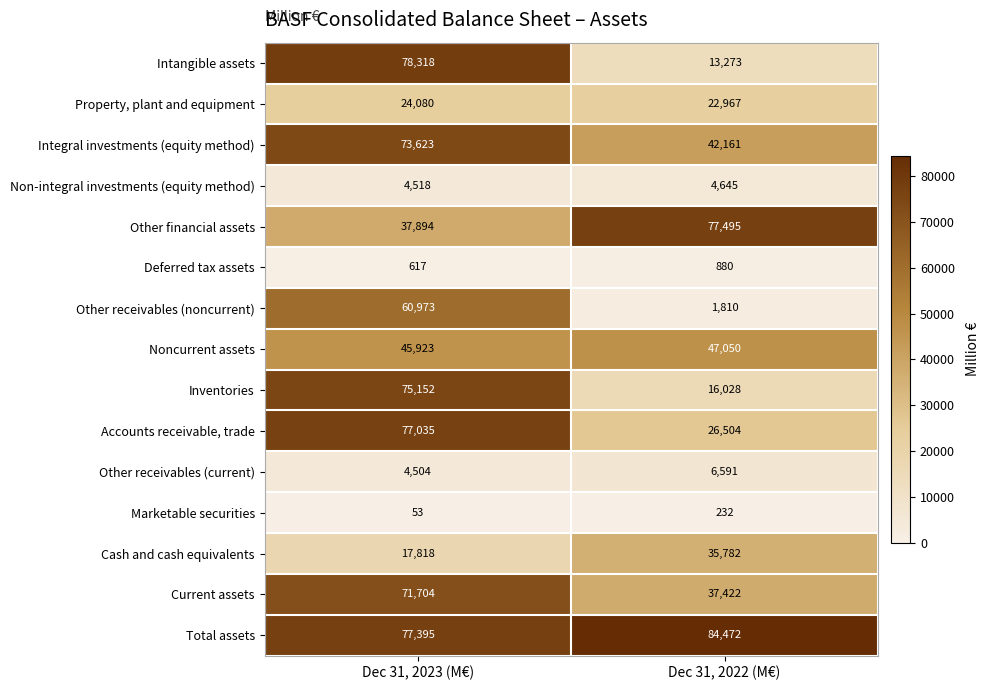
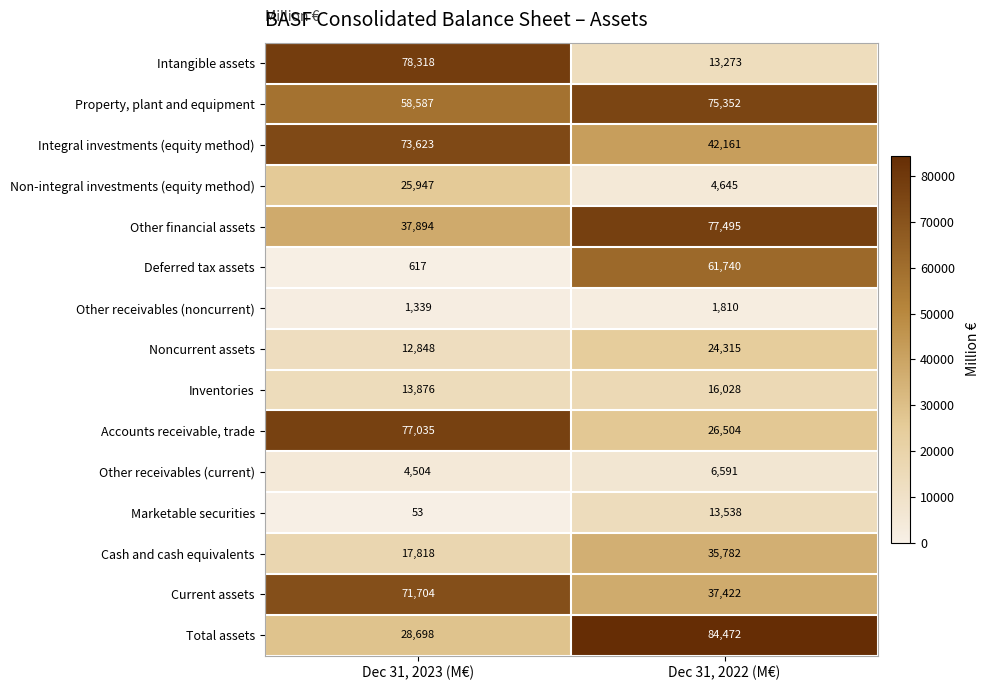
  {
    "Intangible assets": {
      "Dec 31, 2023 (M€)": "78,318",
      "Dec 31, 2022 (M€)": "13,273"
    },
    "Property, plant and equipment": {
-     "Dec 31, 2023 (M€)": "24,080",
-     "Dec 31, 2022 (M€)": "22,967"
+     "Dec 31, 2023 (M€)": "58,587",
+     "Dec 31, 2022 (M€)": "75,352"
    },
    "Integral investments (equity method)": {
      "Dec 31, 2023 (M€)": "73,623",
      "Dec 31, 2022 (M€)": "42,161"
    },
    "Non-integral investments (equity method)": {
-     "Dec 31, 2023 (M€)": "4,518",
+     "Dec 31, 2023 (M€)": "25,947",
      "Dec 31, 2022 (M€)": "4,645"
    },
    "Other financial assets": {
      "Dec 31, 2023 (M€)": "37,894",
      "Dec 31, 2022 (M€)": "77,495"
    },
    "Deferred tax assets": {
      "Dec 31, 2023 (M€)": "617",
-     "Dec 31, 2022 (M€)": "880"
+     "Dec 31, 2022 (M€)": "61,740"
    },
    "Other receivables (noncurrent)": {
-     "Dec 31, 2023 (M€)": "60,973",
+     "Dec 31, 2023 (M€)": "1,339",
      "Dec 31, 2022 (M€)": "1,810"
    },
    "Noncurrent assets": {
-     "Dec 31, 2023 (M€)": "45,923",
-     "Dec 31, 2022 (M€)": "47,050"
+     "Dec 31, 2023 (M€)": "12,848",
+     "Dec 31, 2022 (M€)": "24,315"
    },
    "Inventories": {
-     "Dec 31, 2023 (M€)": "75,152",
+     "Dec 31, 2023 (M€)": "13,876",
      "Dec 31, 2022 (M€)": "16,028"
    },
    "Accounts receivable, trade": {
      "Dec 31, 2023 (M€)": "77,035",
      "Dec 31, 2022 (M€)": "26,504"
    },
    "Other receivables (current)": {
      "Dec 31, 2023 (M€)": "4,504",
      "Dec 31, 2022 (M€)": "6,591"
    },
    "Marketable securities": {
      "Dec 31, 2023 (M€)": "53",
-     "Dec 31, 2022 (M€)": "232"
+     "Dec 31, 2022 (M€)": "13,538"
    },
    "Cash and cash equivalents": {
      "Dec 31, 2023 (M€)": "17,818",
      "Dec 31, 2022 (M€)": "35,782"
    },
    "Current assets": {
      "Dec 31, 2023 (M€)": "71,704",
      "Dec 31, 2022 (M€)": "37,422"
    },
    "Total assets": {
-     "Dec 31, 2023 (M€)": "77,395",
+     "Dec 31, 2023 (M€)": "28,698",
      "Dec 31, 2022 (M€)": "84,472"
    }
  }
